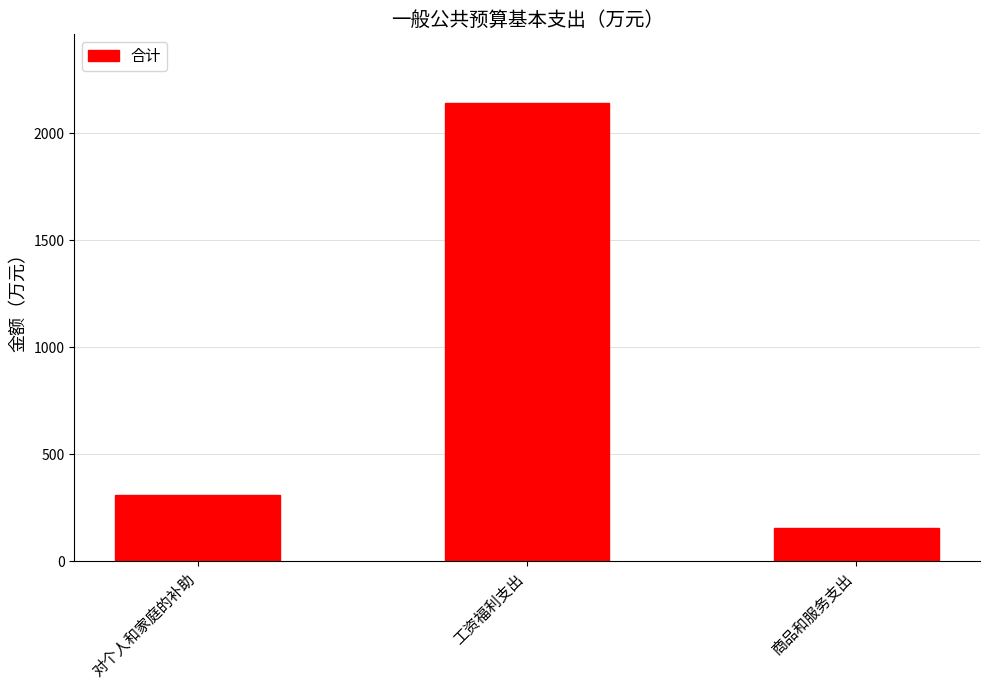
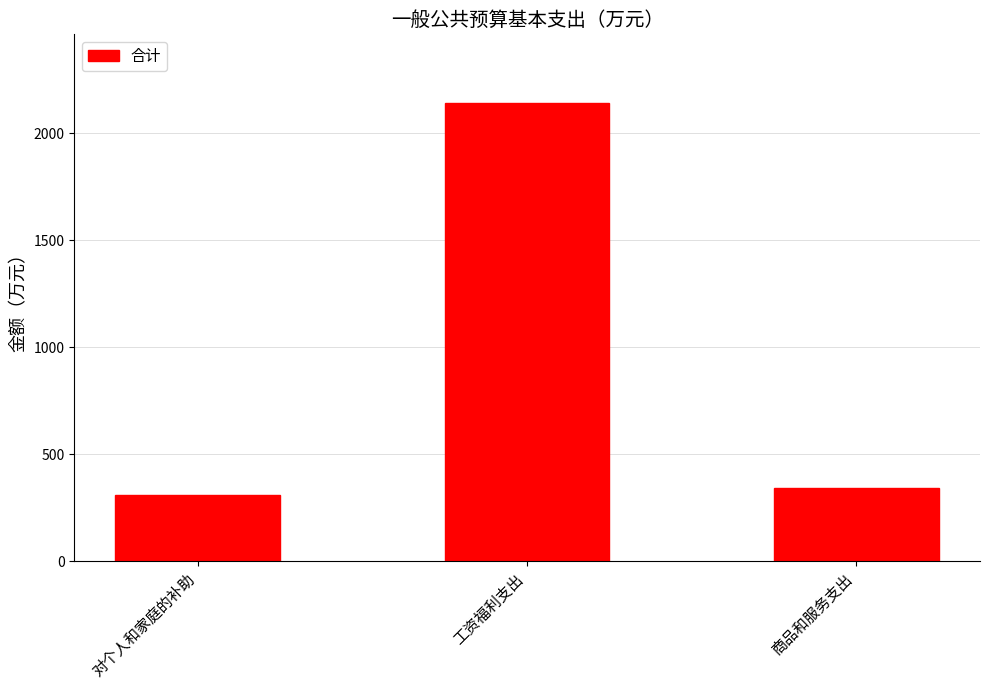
  {
    "对个人和家庭的补助": 310,
    "工资福利支出": 2140,
-   "商品和服务支出": 160
+   "商品和服务支出": 340
  }
